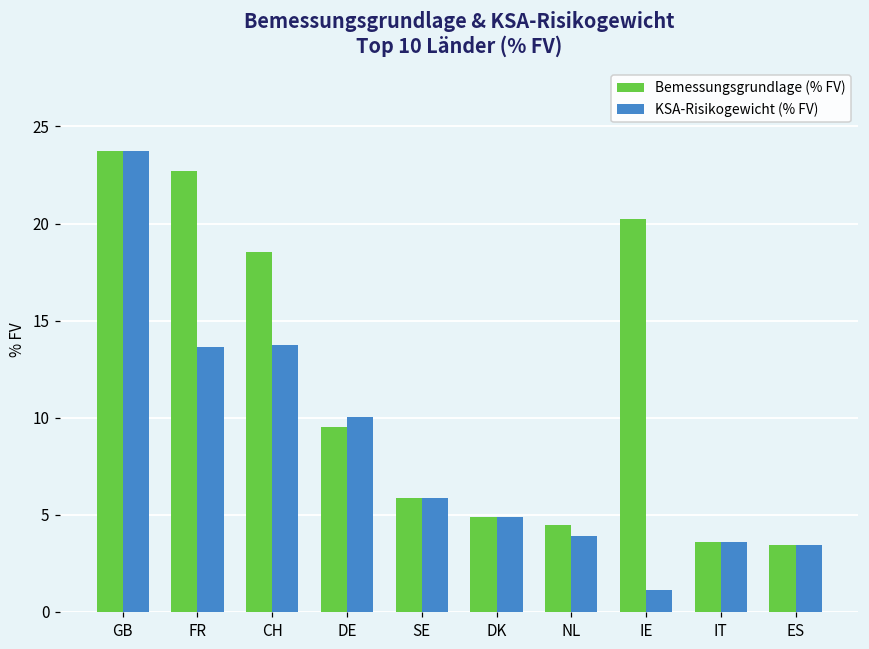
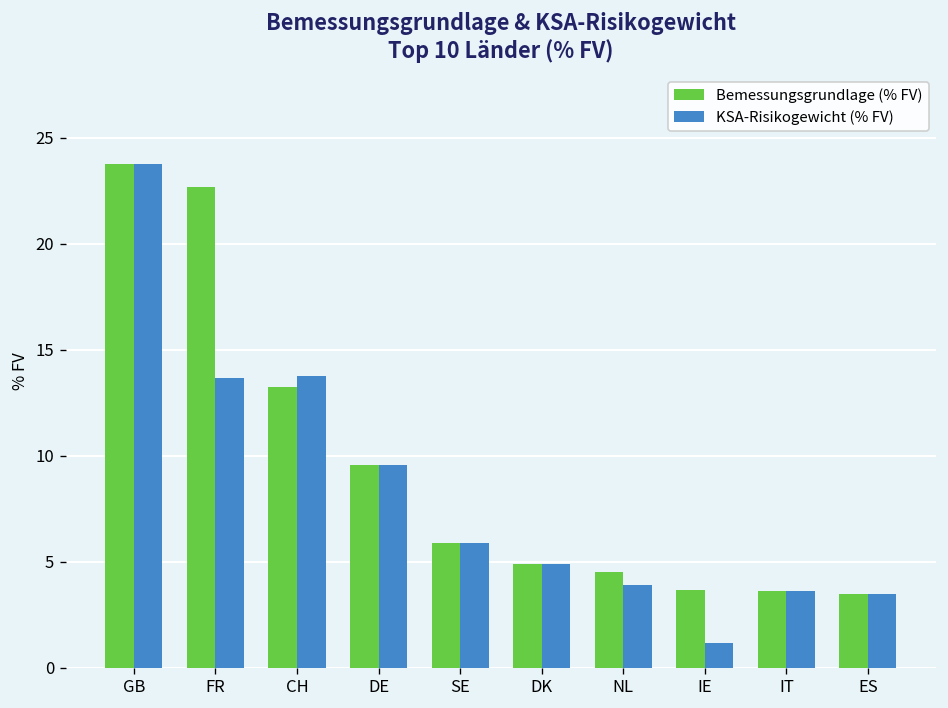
  {
    "Bemessungsgrundlage (% FV)": {
      "GB": 23.8,
      "FR": 22.7,
-     "CH": 18.5,
+     "CH": 13.2,
      "DE": 9.5,
      "SE": 5.9,
      "DK": 4.9,
      "NL": 4.5,
-     "IE": 20.3,
+     "IE": 3.6,
      "IT": 3.6,
      "ES": 3.5
    },
    "KSA-Risikogewicht (% FV)": {
      "GB": 23.8,
      "FR": 13.7,
      "CH": 13.8,
-     "DE": 10.1,
+     "DE": 9.5,
      "SE": 5.9,
      "DK": 4.9,
      "NL": 3.9,
      "IE": 1.1,
      "IT": 3.6,
      "ES": 3.5
    }
  }
